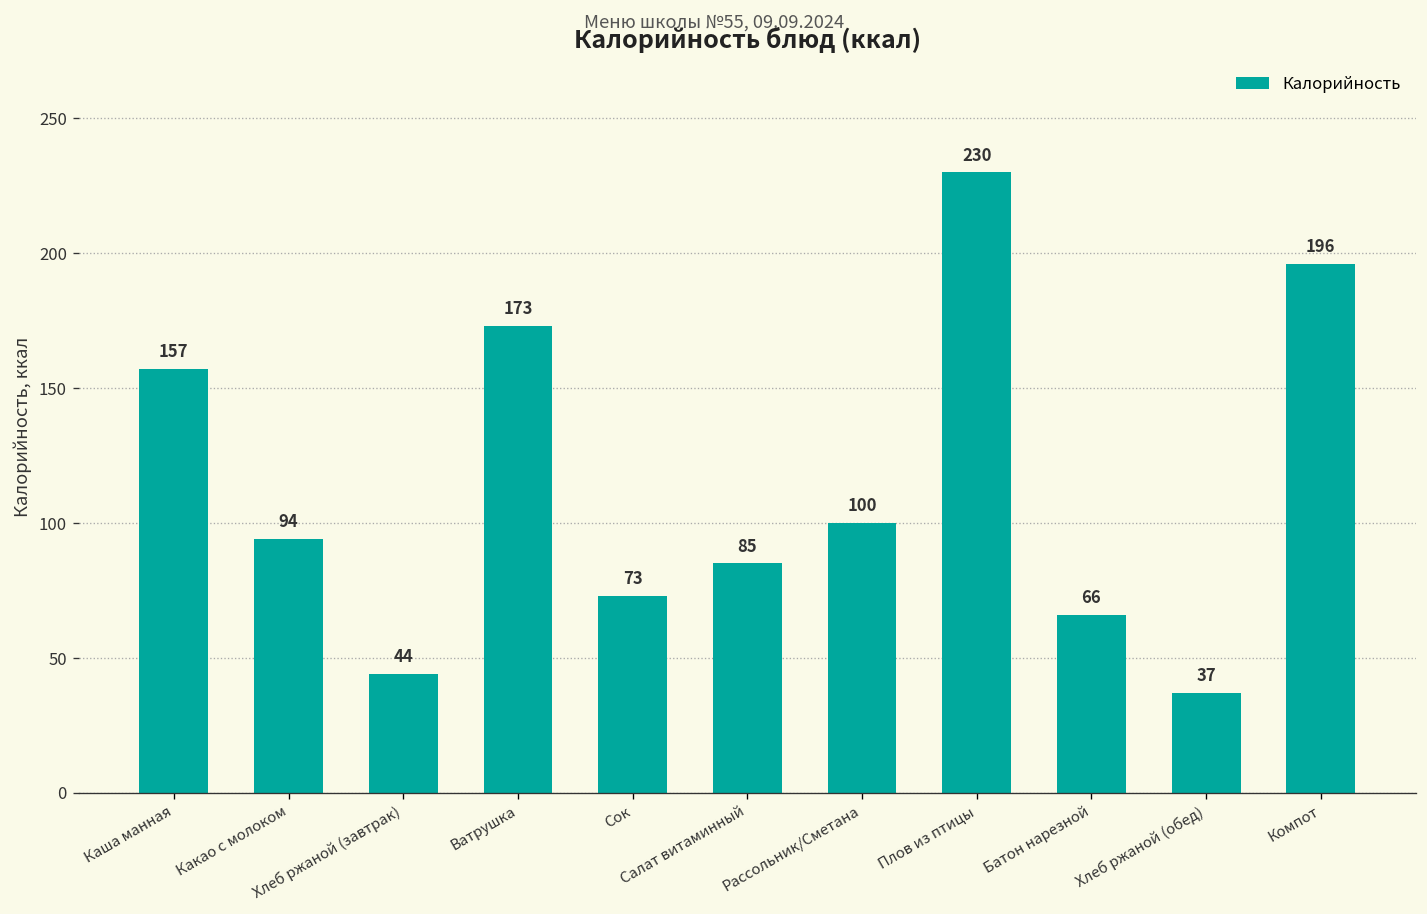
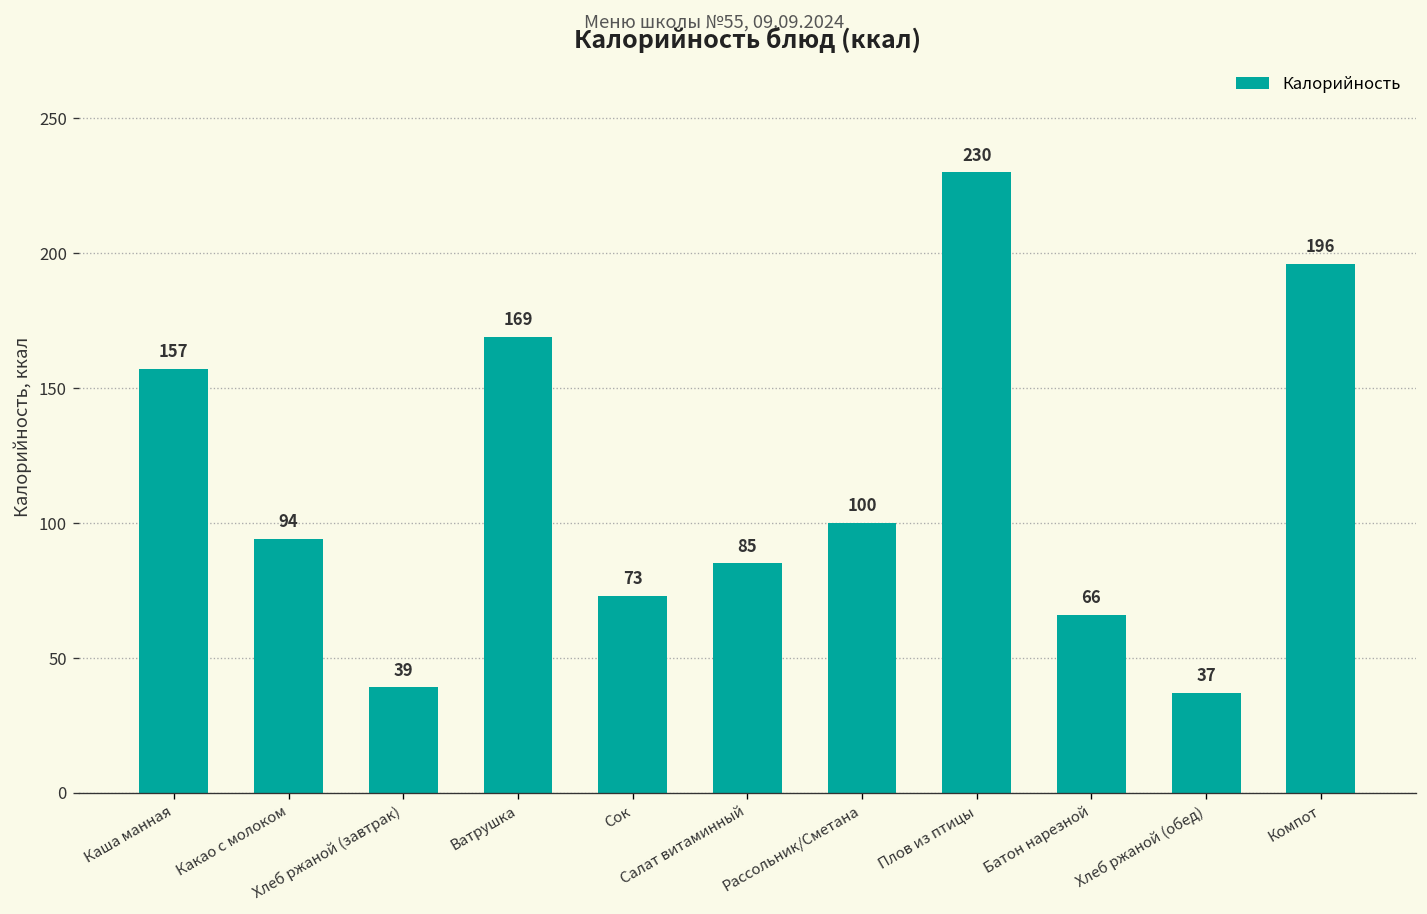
  {
    "Каша манная": 157,
    "Какао с молоком": 94,
-   "Хлеб ржаной (завтрак)": 44,
-   "Ватрушка": 173,
+   "Хлеб ржаной (завтрак)": 39,
+   "Ватрушка": 169,
    "Сок": 73,
    "Салат витаминный": 85,
    "Рассольник/Сметана": 100,
    "Плов из птицы": 230,
    "Батон нарезной": 66,
    "Хлеб ржаной (обед)": 37,
    "Компот": 196
  }
